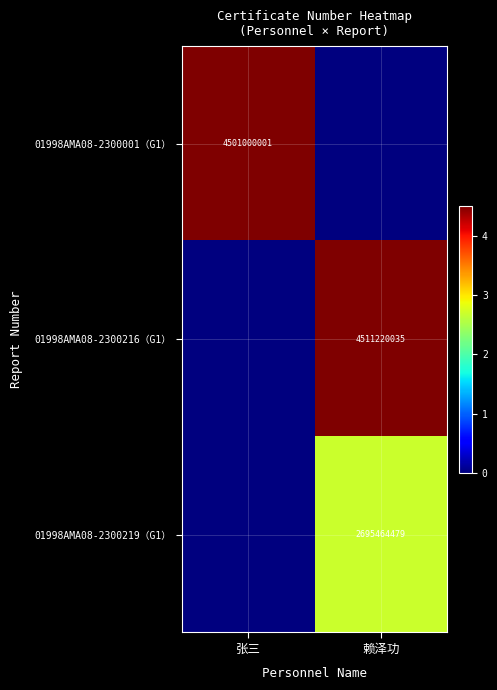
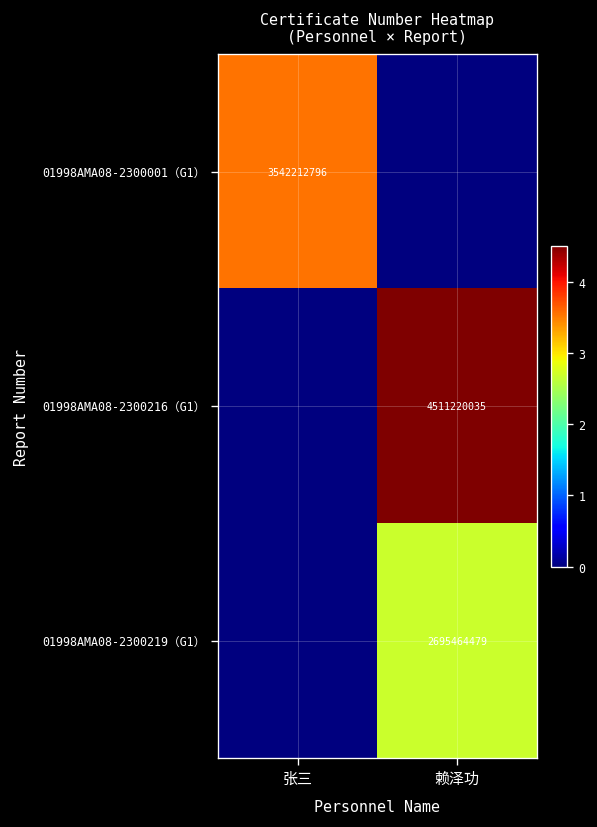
  {
    "01998AMA08-2300001（G1）": {
-     "张三": 4501000001
+     "张三": 3542212796
    },
    "01998AMA08-2300216（G1）": {
      "赖泽功": 4511220035
    },
    "01998AMA08-2300219（G1）": {
      "赖泽功": 2695464479
    }
  }
